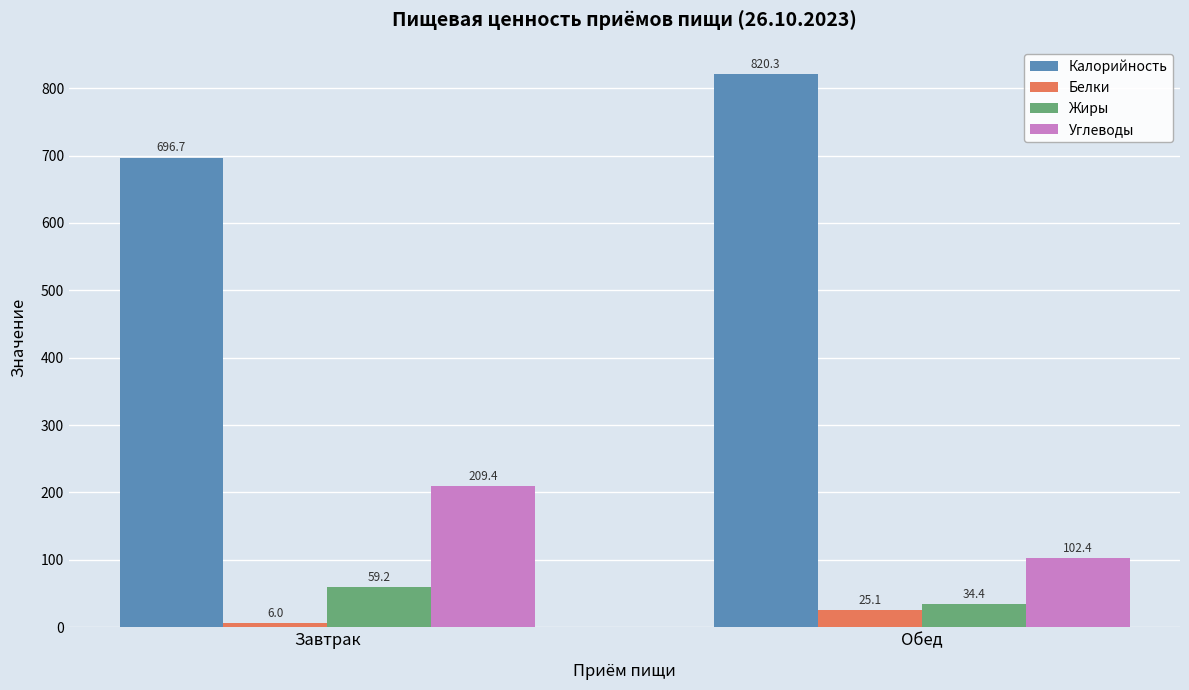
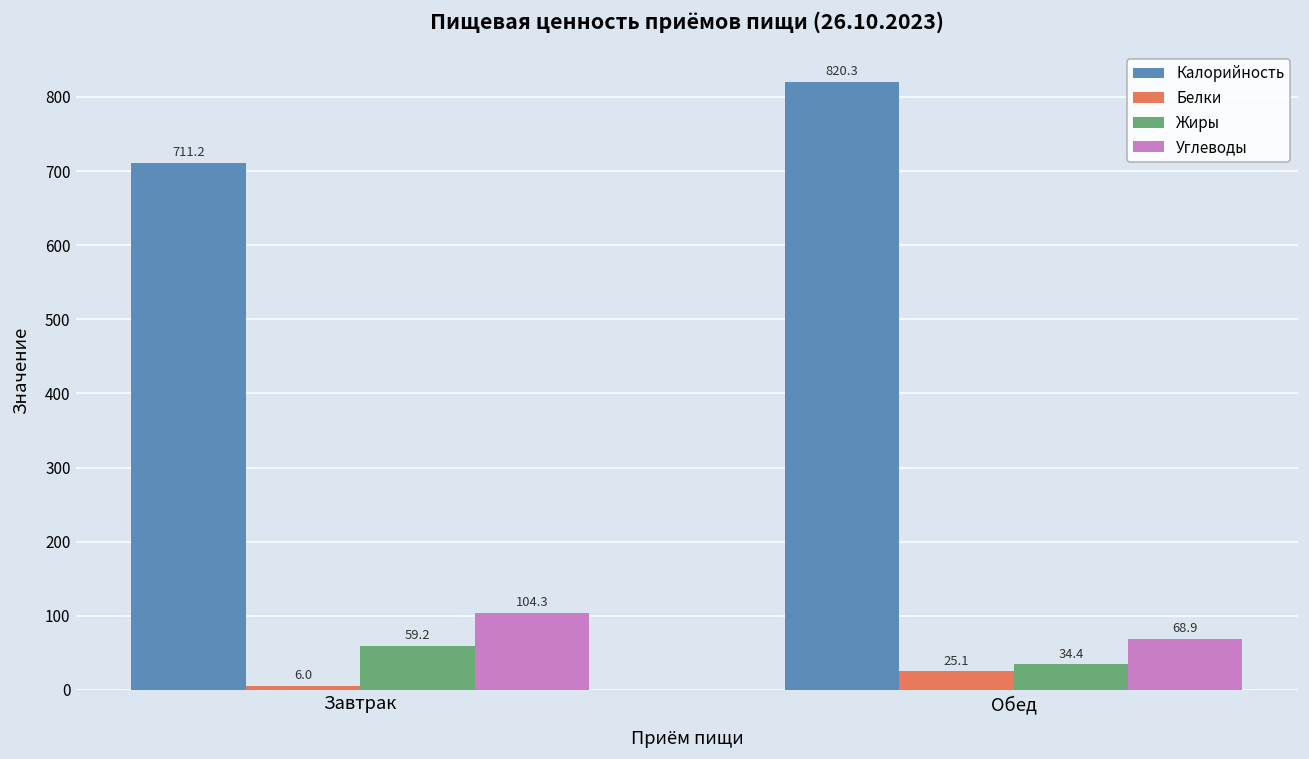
  {
    "Калорийность": {
-     "Завтрак": 696.7,
+     "Завтрак": 711.2,
      "Обед": 820.3
    },
    "Белки": {
      "Завтрак": 6.0,
      "Обед": 25.1
    },
    "Жиры": {
      "Завтрак": 59.2,
      "Обед": 34.4
    },
    "Углеводы": {
-     "Завтрак": 209.4,
-     "Обед": 102.4
+     "Завтрак": 104.3,
+     "Обед": 68.9
    }
  }
